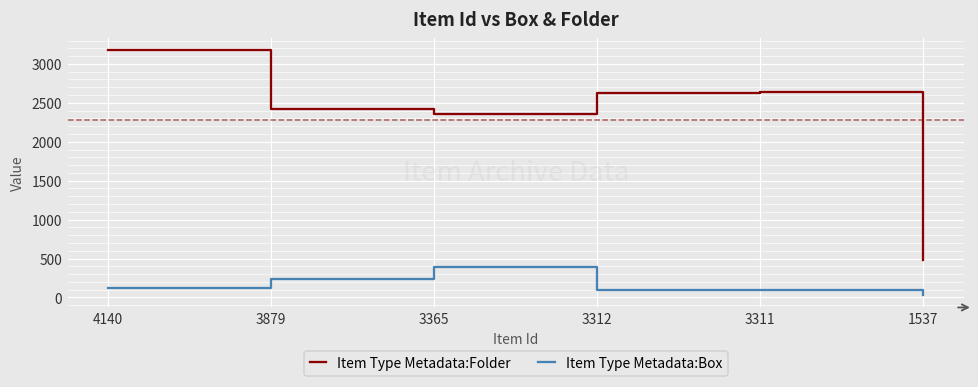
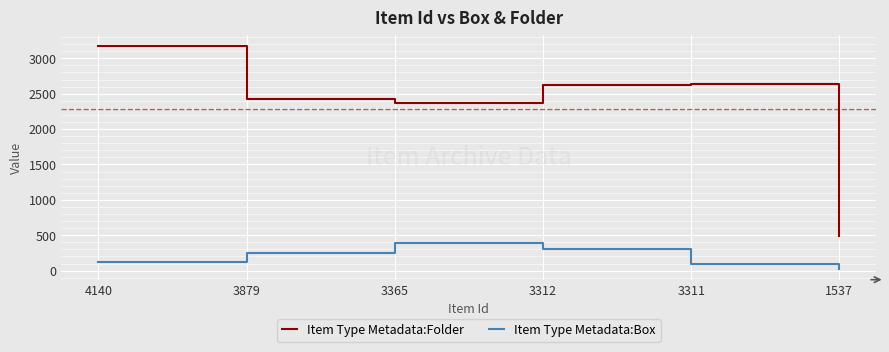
  {
    "Item Type Metadata:Folder": {
      "4140": 3200,
      "3879": 2400,
      "3365": 2400,
      "3312": 2600,
      "3311": 2600,
      "1537": 500
    },
    "Item Type Metadata:Box": {
      "4140": 100,
      "3879": 200,
      "3365": 400,
-     "3312": 100,
+     "3312": 300,
      "3311": 100,
      "1537": 0
    }
  }
